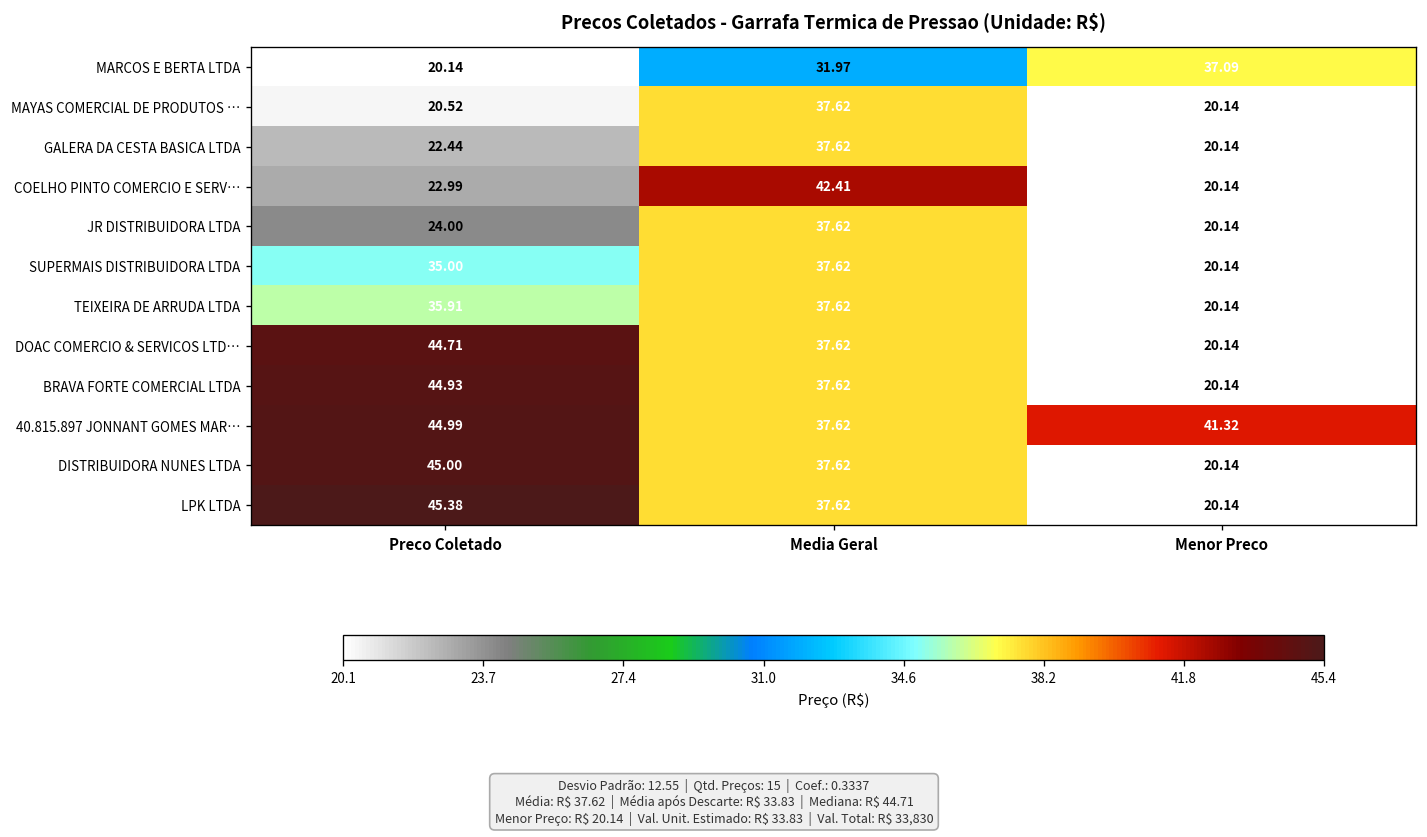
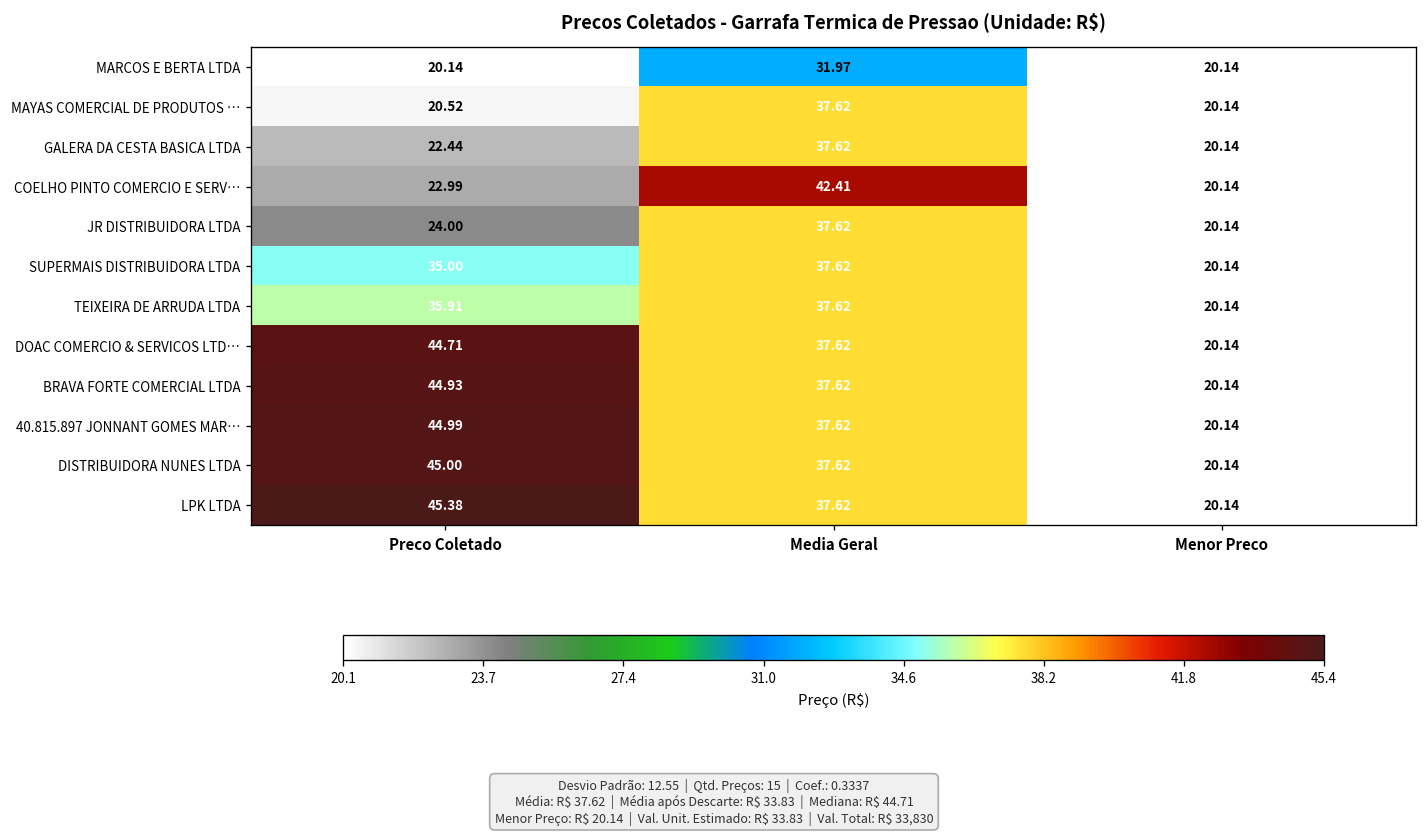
  {
    "MARCOS E BERTA LTDA": {
      "Preco Coletado": 20.14,
      "Media Geral": 31.97,
-     "Menor Preco": 37.09
+     "Menor Preco": 20.14
    },
    "MAYAS COMERCIAL DE PRODUTOS …": {
      "Preco Coletado": 20.52,
      "Media Geral": 37.62,
      "Menor Preco": 20.14
    },
    "GALERA DA CESTA BASICA LTDA": {
      "Preco Coletado": 22.44,
      "Media Geral": 37.62,
      "Menor Preco": 20.14
    },
    "COELHO PINTO COMERCIO E SERV…": {
      "Preco Coletado": 22.99,
      "Media Geral": 42.41,
      "Menor Preco": 20.14
    },
    "JR DISTRIBUIDORA LTDA": {
      "Preco Coletado": 24.00,
      "Media Geral": 37.62,
      "Menor Preco": 20.14
    },
    "SUPERMAIS DISTRIBUIDORA LTDA": {
      "Preco Coletado": 35.00,
      "Media Geral": 37.62,
      "Menor Preco": 20.14
    },
    "TEIXEIRA DE ARRUDA LTDA": {
      "Preco Coletado": 35.91,
      "Media Geral": 37.62,
      "Menor Preco": 20.14
    },
    "DOAC COMERCIO & SERVICOS LTD…": {
      "Preco Coletado": 44.71,
      "Media Geral": 37.62,
      "Menor Preco": 20.14
    },
    "BRAVA FORTE COMERCIAL LTDA": {
      "Preco Coletado": 44.93,
      "Media Geral": 37.62,
      "Menor Preco": 20.14
    },
    "40.815.897 JONNANT GOMES MAR…": {
      "Preco Coletado": 44.99,
      "Media Geral": 37.62,
-     "Menor Preco": 41.32
+     "Menor Preco": 20.14
    },
    "DISTRIBUIDORA NUNES LTDA": {
      "Preco Coletado": 45.00,
      "Media Geral": 37.62,
      "Menor Preco": 20.14
    },
    "LPK LTDA": {
      "Preco Coletado": 45.38,
      "Media Geral": 37.62,
      "Menor Preco": 20.14
    }
  }
